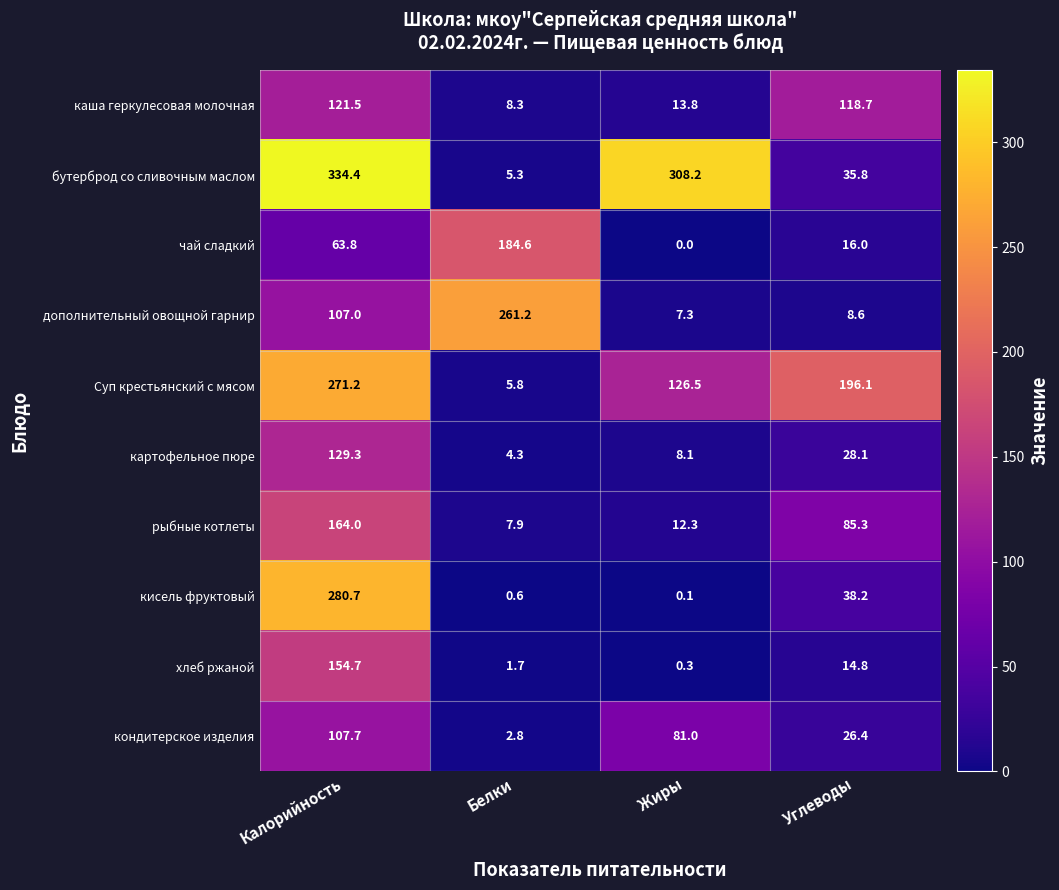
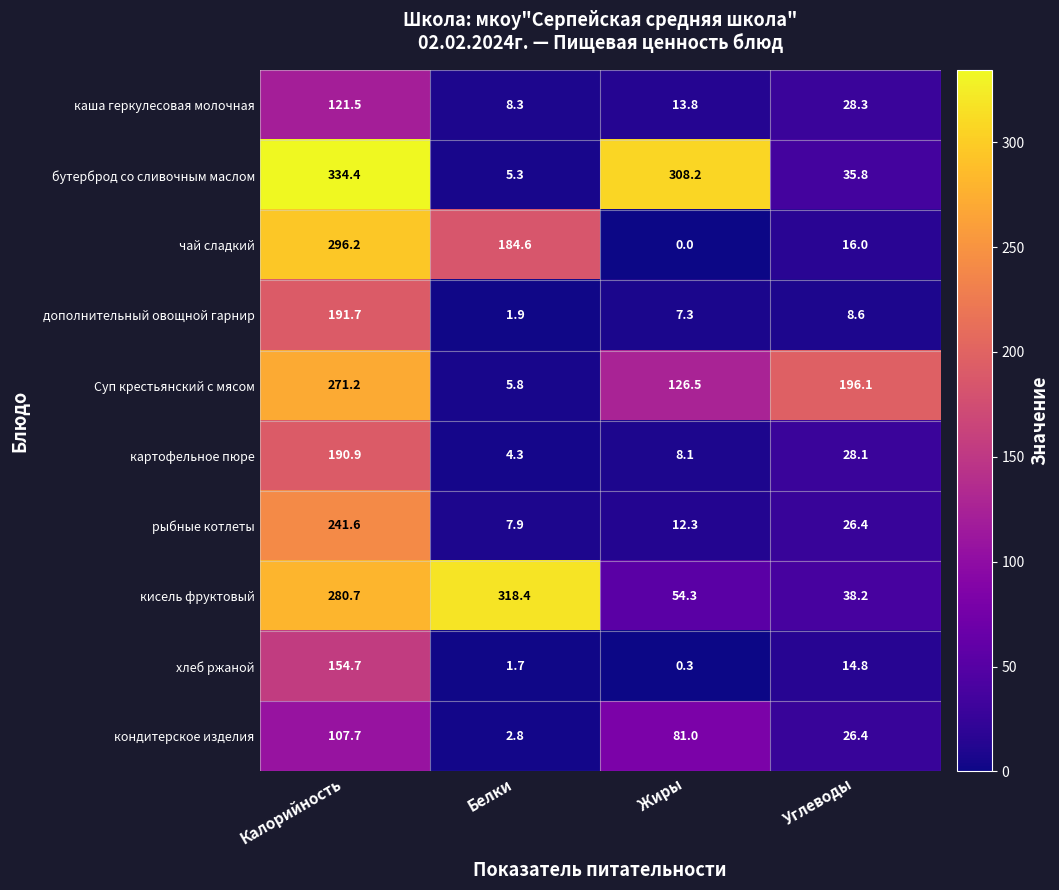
  {
    "каша геркулесовая молочная": {
      "Калорийность": 121.5,
      "Белки": 8.3,
      "Жиры": 13.8,
-     "Углеводы": 118.7
+     "Углеводы": 28.3
    },
    "бутерброд со сливочным маслом": {
      "Калорийность": 334.4,
      "Белки": 5.3,
      "Жиры": 308.2,
      "Углеводы": 35.8
    },
    "чай сладкий": {
-     "Калорийность": 63.8,
+     "Калорийность": 296.2,
      "Белки": 184.6,
      "Жиры": 0.0,
      "Углеводы": 16.0
    },
    "дополнительный овощной гарнир": {
-     "Калорийность": 107.0,
-     "Белки": 261.2,
+     "Калорийность": 191.7,
+     "Белки": 1.9,
      "Жиры": 7.3,
      "Углеводы": 8.6
    },
    "Суп крестьянский с мясом": {
      "Калорийность": 271.2,
      "Белки": 5.8,
      "Жиры": 126.5,
      "Углеводы": 196.1
    },
    "картофельное пюре": {
-     "Калорийность": 129.3,
+     "Калорийность": 190.9,
      "Белки": 4.3,
      "Жиры": 8.1,
      "Углеводы": 28.1
    },
    "рыбные котлеты": {
-     "Калорийность": 164.0,
+     "Калорийность": 241.6,
      "Белки": 7.9,
      "Жиры": 12.3,
-     "Углеводы": 85.3
+     "Углеводы": 26.4
    },
    "кисель фруктовый": {
      "Калорийность": 280.7,
-     "Белки": 0.6,
-     "Жиры": 0.1,
+     "Белки": 318.4,
+     "Жиры": 54.3,
      "Углеводы": 38.2
    },
    "хлеб ржаной": {
      "Калорийность": 154.7,
      "Белки": 1.7,
      "Жиры": 0.3,
      "Углеводы": 14.8
    },
    "кондитерское изделия": {
      "Калорийность": 107.7,
      "Белки": 2.8,
      "Жиры": 81.0,
      "Углеводы": 26.4
    }
  }
